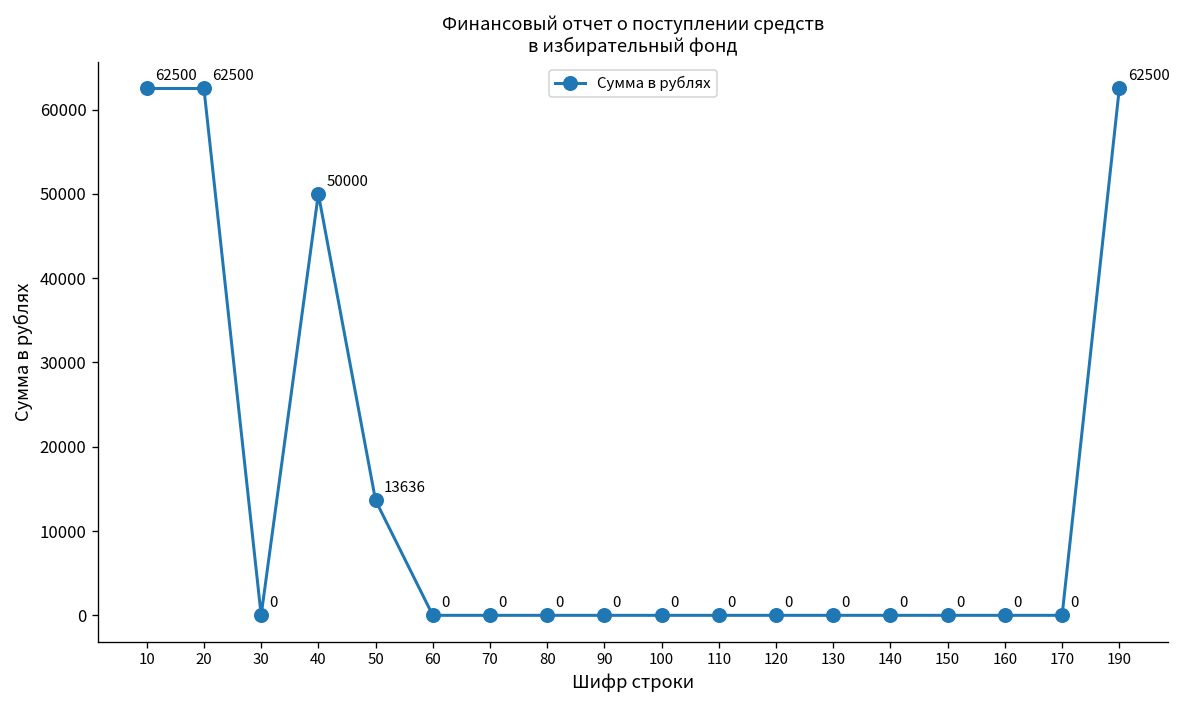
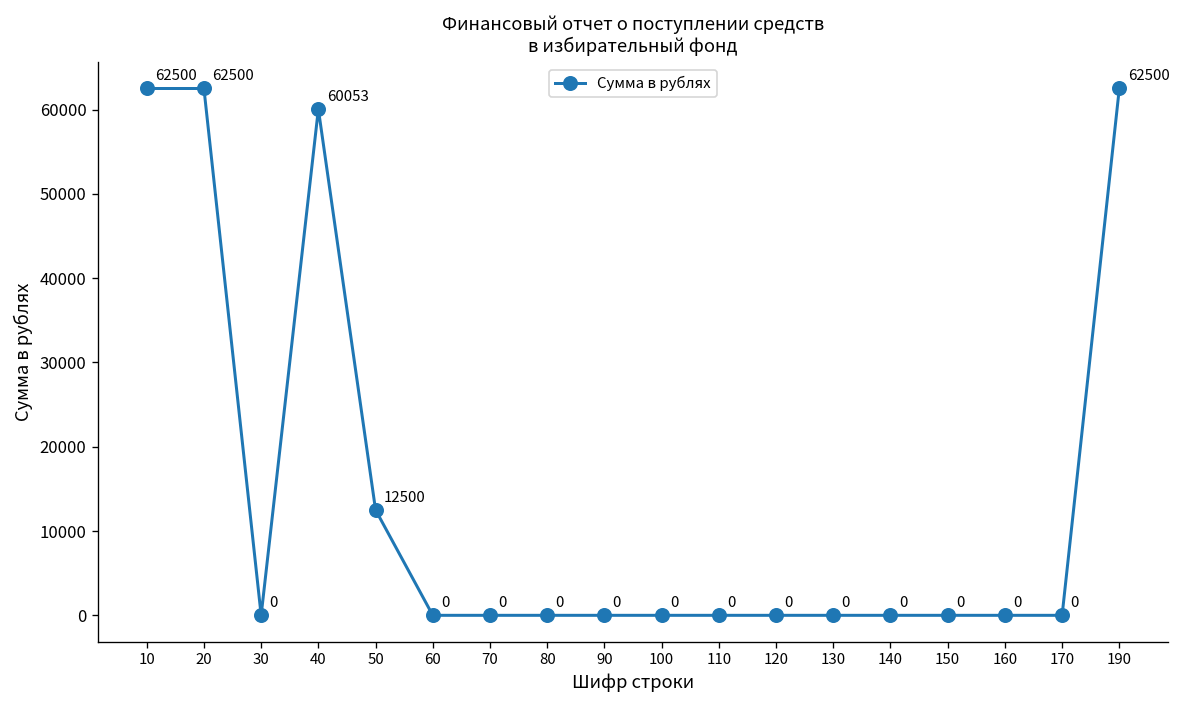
  {
    "20": 62500,
    "30": 0,
-   "40": 50000,
-   "50": 13636,
+   "40": 60053,
+   "50": 12500,
    "60": 0,
    "70": 0,
    "80": 0,
    "90": 0,
    "100": 0,
    "110": 0,
    "120": 0,
    "130": 0,
    "140": 0,
    "150": 0,
    "160": 0,
    "170": 0,
    "190": 62500
  }
